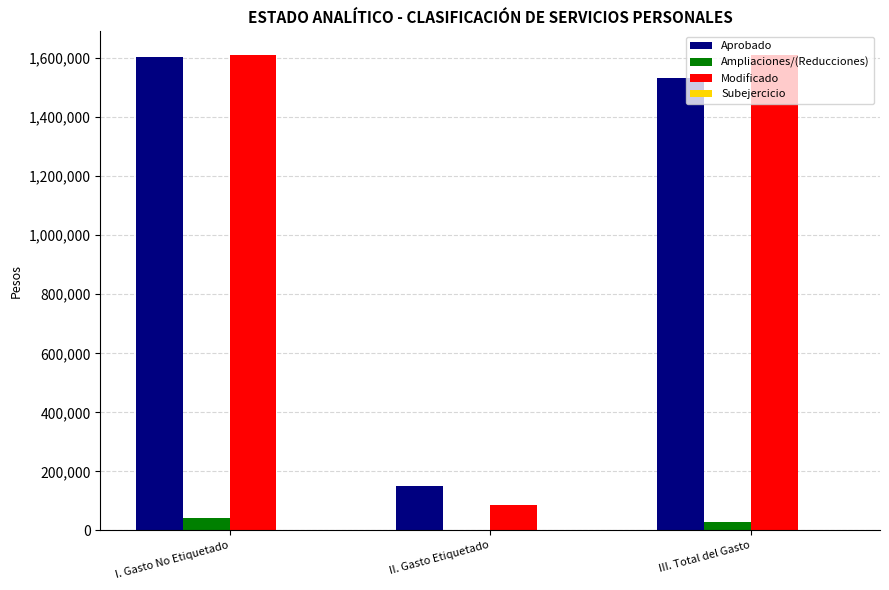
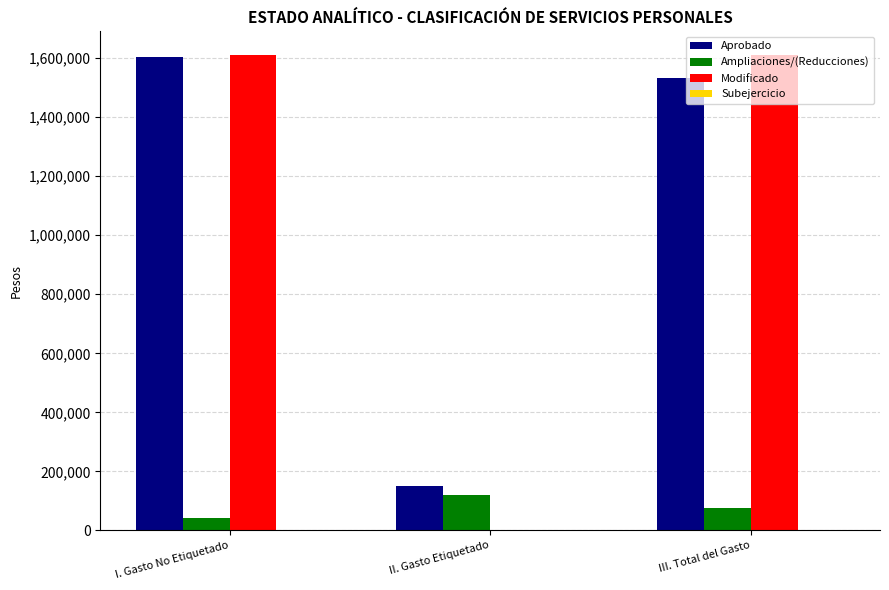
  {
    "Aprobado": {
      "I. Gasto No Etiquetado": "1,600,000",
      "II. Gasto Etiquetado": "150,000",
      "III. Total del Gasto": "1,530,000"
    },
    "Ampliaciones/(Reducciones)": {
      "I. Gasto No Etiquetado": "40,000",
-     "II. Gasto Etiquetado": "0",
-     "III. Total del Gasto": "30,000"
+     "II. Gasto Etiquetado": "120,000",
+     "III. Total del Gasto": "80,000"
    },
    "Modificado": {
      "I. Gasto No Etiquetado": "1,610,000",
-     "II. Gasto Etiquetado": "80,000"
+     "II. Gasto Etiquetado": "0"
    },
    "Subejercicio": {
      "I. Gasto No Etiquetado": "0",
      "II. Gasto Etiquetado": "0",
      "III. Total del Gasto": "0"
    }
  }
